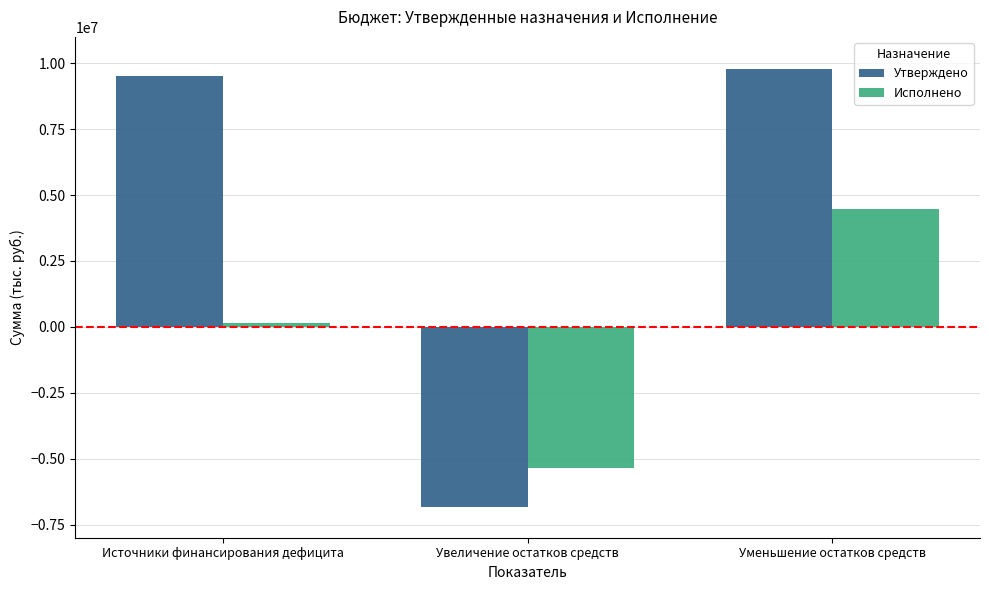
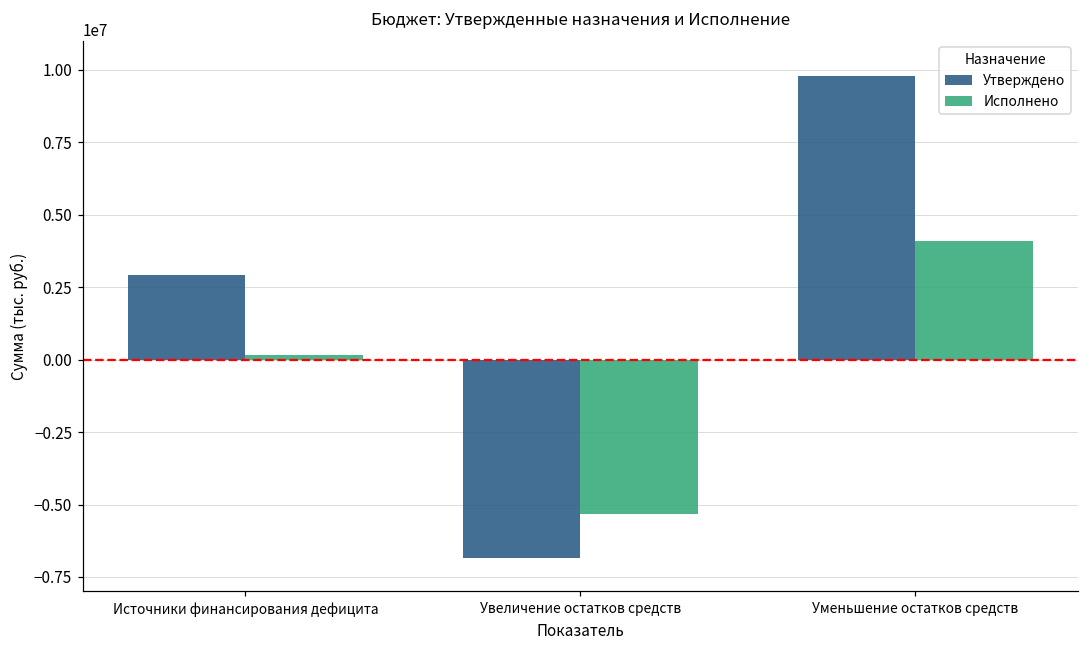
  {
    "Утверждено": {
-     "Источники финансирования дефицита": 9500000,
+     "Источники финансирования дефицита": 2900000,
      "Увеличение остатков средств": -6800000,
      "Уменьшение остатков средств": 9800000
    },
    "Исполнено": {
      "Источники финансирования дефицита": 200000,
      "Увеличение остатков средств": -5300000,
-     "Уменьшение остатков средств": 4500000
+     "Уменьшение остатков средств": 4100000
    }
  }
